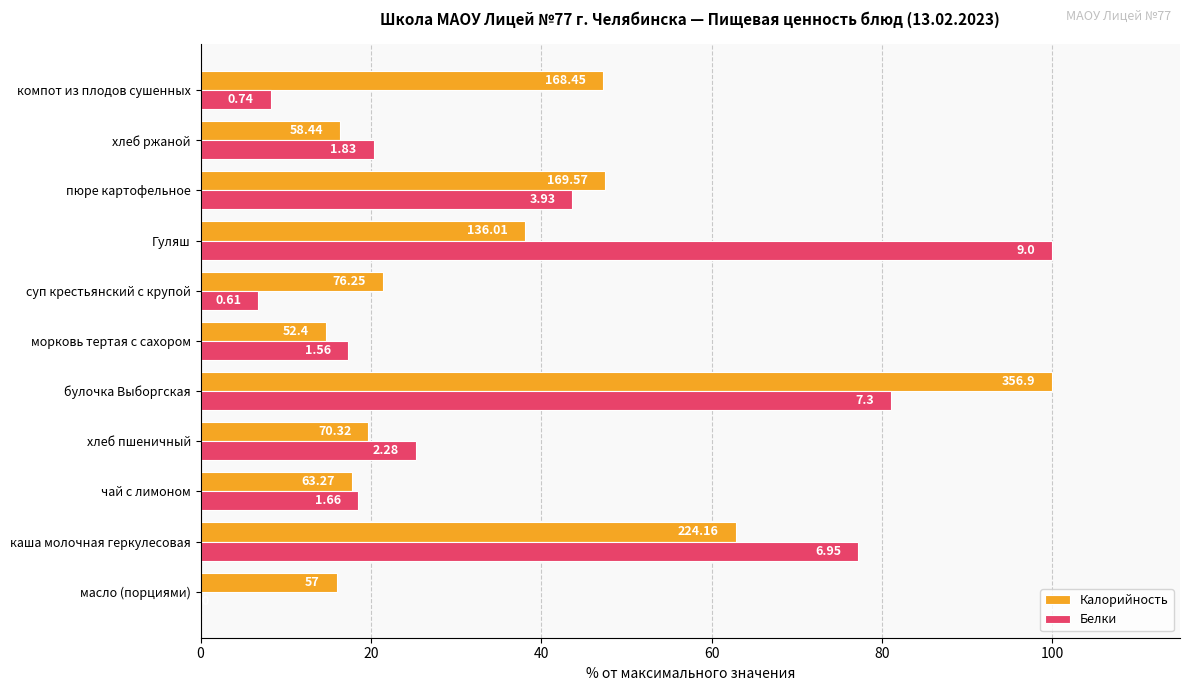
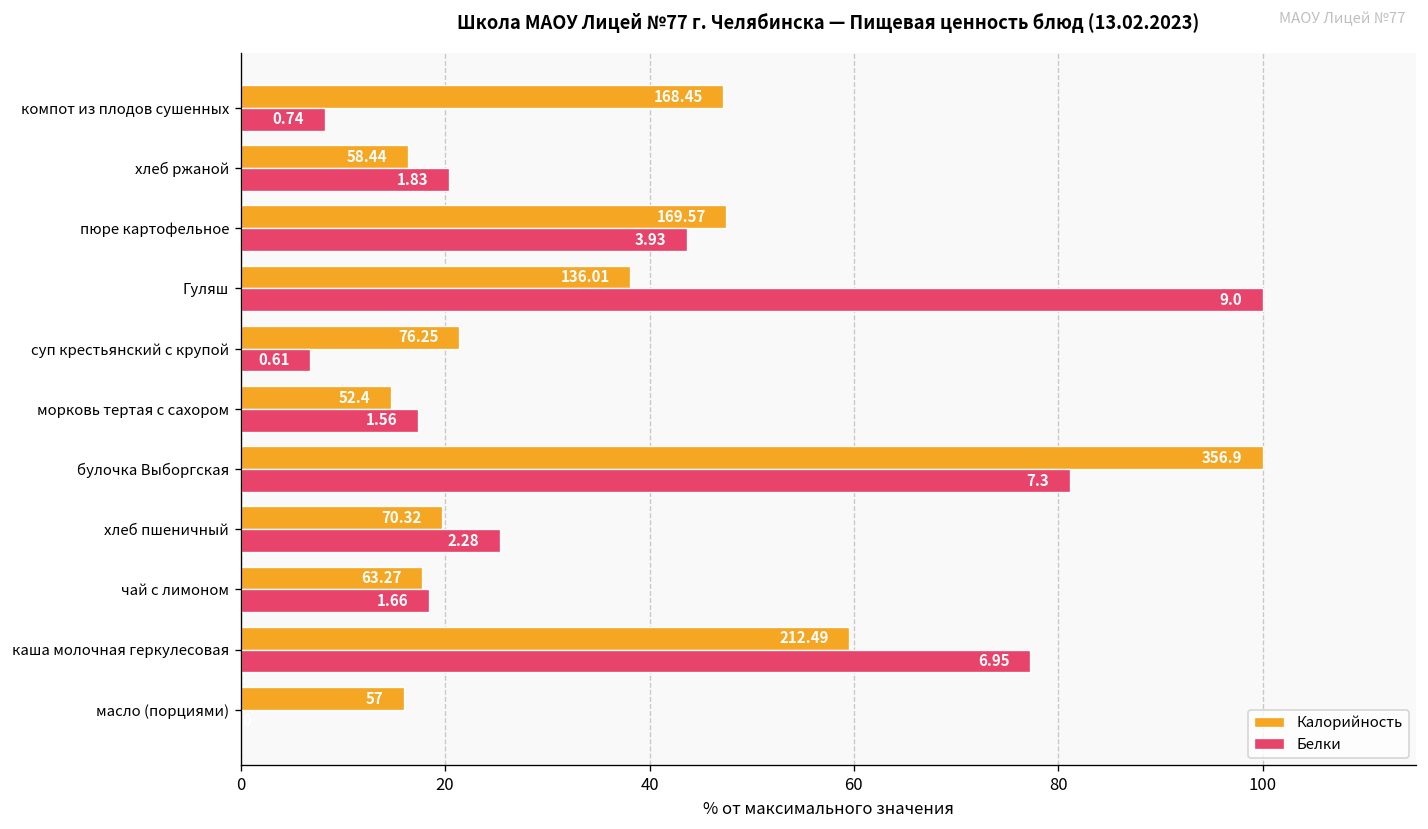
  {
    "Калорийность": {
-     "каша молочная геркулесовая": 224.16
+     "каша молочная геркулесовая": 212.49
    },
    "Белки": {
      "масло (порциями)": 0
    }
  }
